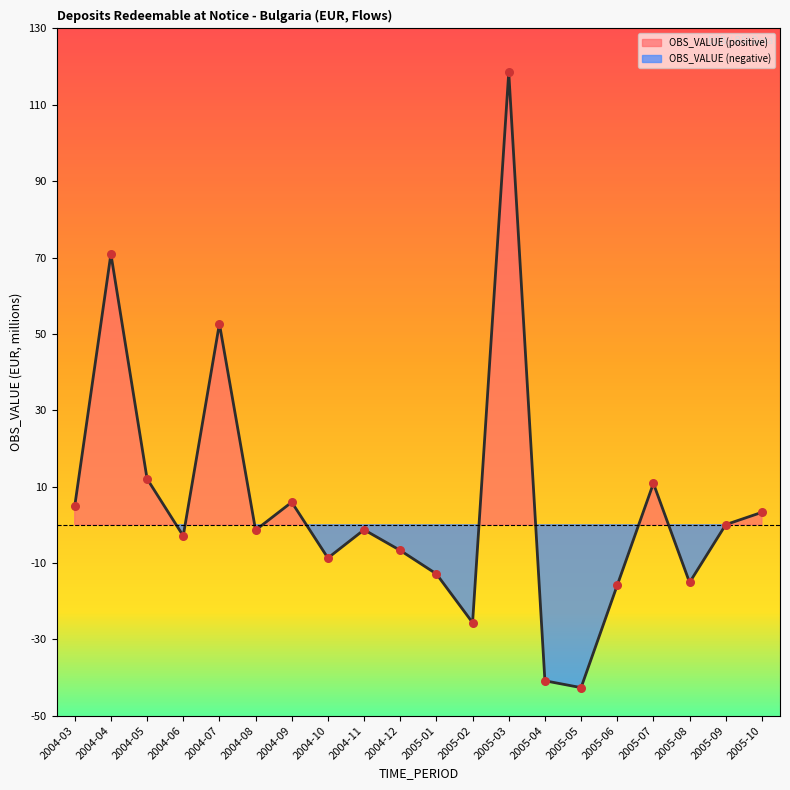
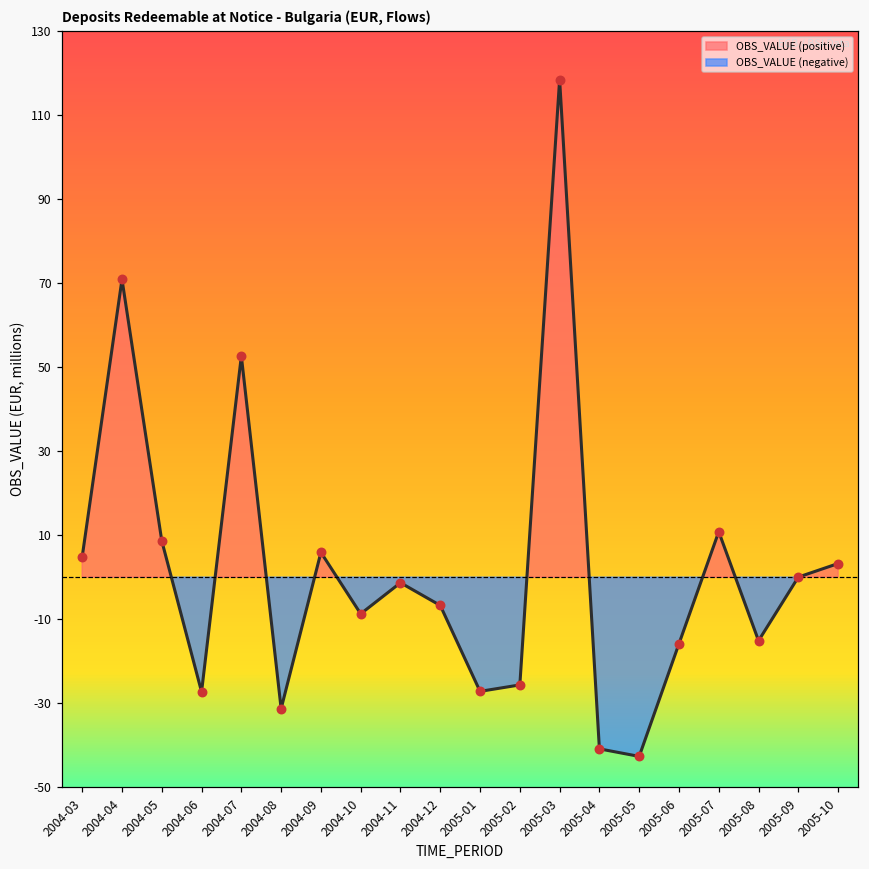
  {
    "2004-03": 5,
    "2004-04": 71,
-   "2004-05": 12,
-   "2004-06": -3,
+   "2004-05": 9,
+   "2004-06": -27,
    "2004-07": 53,
-   "2004-08": -1,
+   "2004-08": -31,
    "2004-09": 6,
    "2004-10": -9,
    "2004-11": -1,
    "2004-12": -7,
-   "2005-01": -13,
+   "2005-01": -27,
    "2005-02": -26,
    "2005-03": 119,
    "2005-04": -41,
    "2005-05": -43,
    "2005-06": -16,
    "2005-07": 11,
    "2005-08": -15,
    "2005-09": 0,
    "2005-10": 3
  }
